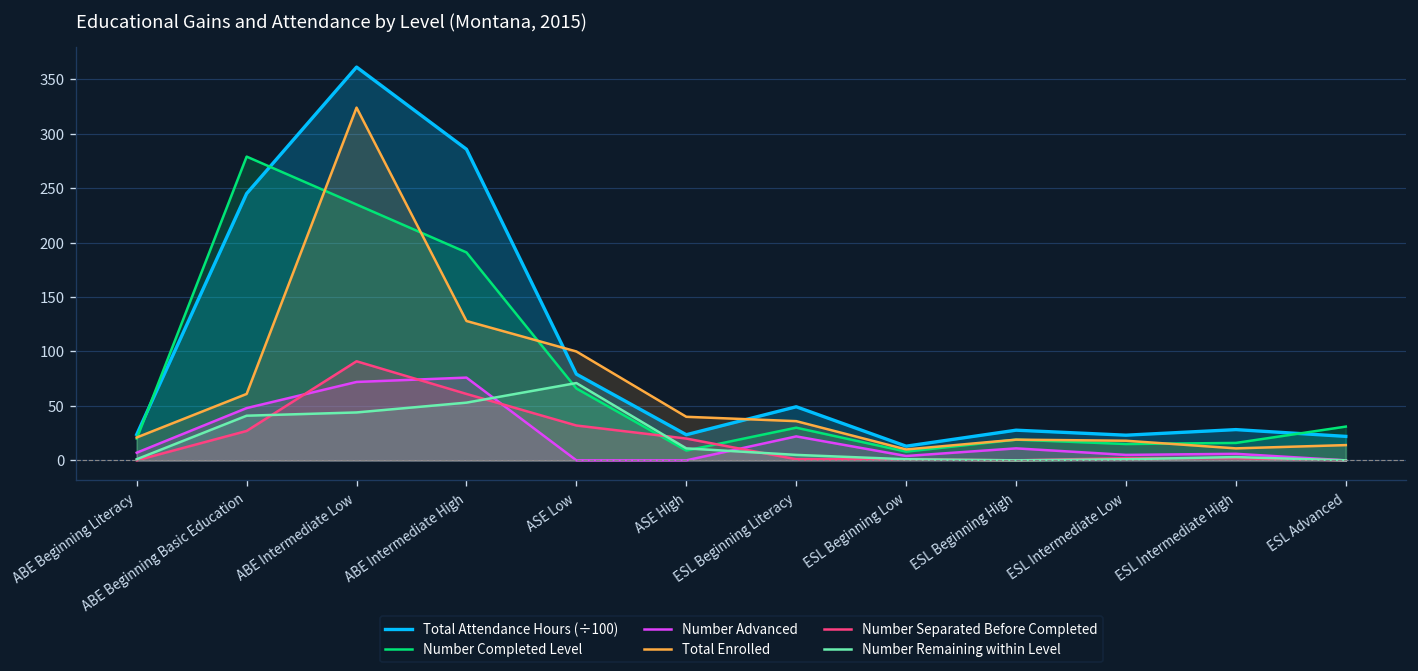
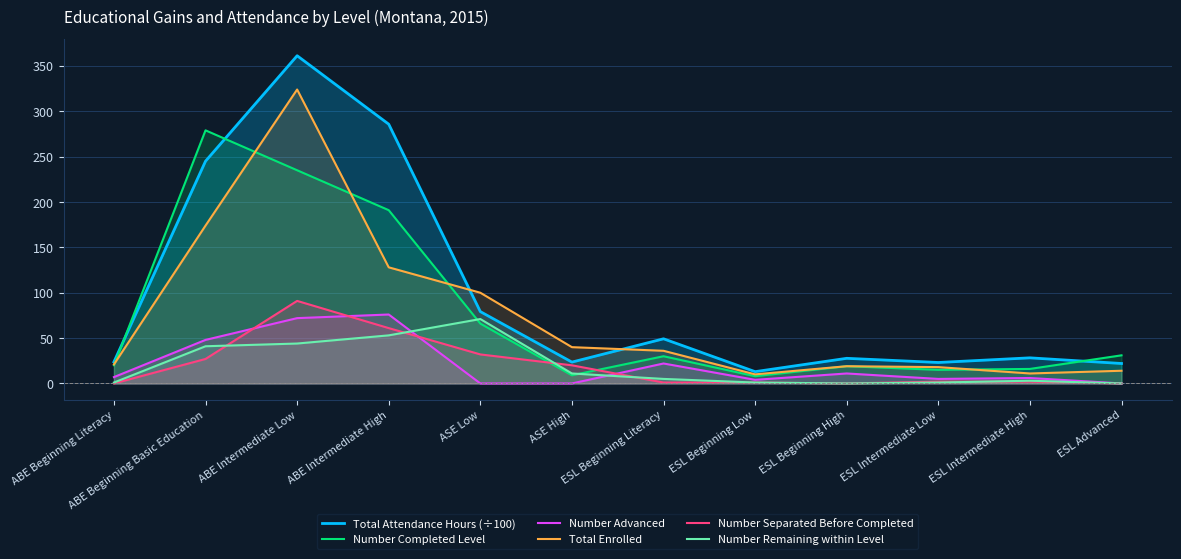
  {
    "Total Attendance Hours (÷100)": {
      "ABE Beginning Basic Education": 250,
      "ABE Intermediate Low": 360,
      "ABE Intermediate High": 290,
      "ASE Low": 80,
      "ASE High": 20,
      "ESL Beginning Literacy": 50,
      "ESL Beginning Low": 10,
      "ESL Beginning High": 30,
      "ESL Intermediate Low": 20,
      "ESL Intermediate High": 30,
      "ESL Advanced": 20
    },
    "Number Completed Level": {
      "ABE Beginning Basic Education": 280,
      "ABE Intermediate Low": 240,
      "ABE Intermediate High": 190,
      "ASE Low": 70,
      "ESL Beginning Literacy": 30,
      "ESL Intermediate Low": 20,
      "ESL Intermediate High": 20,
      "ESL Advanced": 30
    },
    "Number Advanced": {
      "ABE Beginning Literacy": 10,
      "ABE Beginning Basic Education": 50,
      "ABE Intermediate Low": 70,
      "ABE Intermediate High": 80,
      "ASE Low": 0,
      "ASE High": 0,
      "ESL Beginning Literacy": 20,
      "ESL Beginning Low": 0,
      "ESL Beginning High": 10,
      "ESL Intermediate Low": 10,
      "ESL Intermediate High": 10
    },
    "Total Enrolled": {
-     "ABE Beginning Basic Education": 60,
+     "ABE Beginning Basic Education": 170,
      "ABE Intermediate Low": 320,
      "ABE Intermediate High": 130,
      "ASE Low": 100,
      "ASE High": 40,
      "ESL Beginning Literacy": 40,
      "ESL Intermediate Low": 20,
      "ESL Intermediate High": 10,
      "ESL Advanced": 10
    },
    "Number Separated Before Completed": {
      "ABE Beginning Basic Education": 30,
      "ABE Intermediate Low": 90,
      "ABE Intermediate High": 60,
      "ASE Low": 30,
      "ASE High": 20,
      "ESL Beginning Literacy": 0
    },
    "Number Remaining within Level": {
      "ABE Beginning Basic Education": 40,
      "ABE Intermediate Low": 40,
      "ABE Intermediate High": 50,
      "ASE Low": 70,
      "ESL Beginning Literacy": 10
    }
  }
